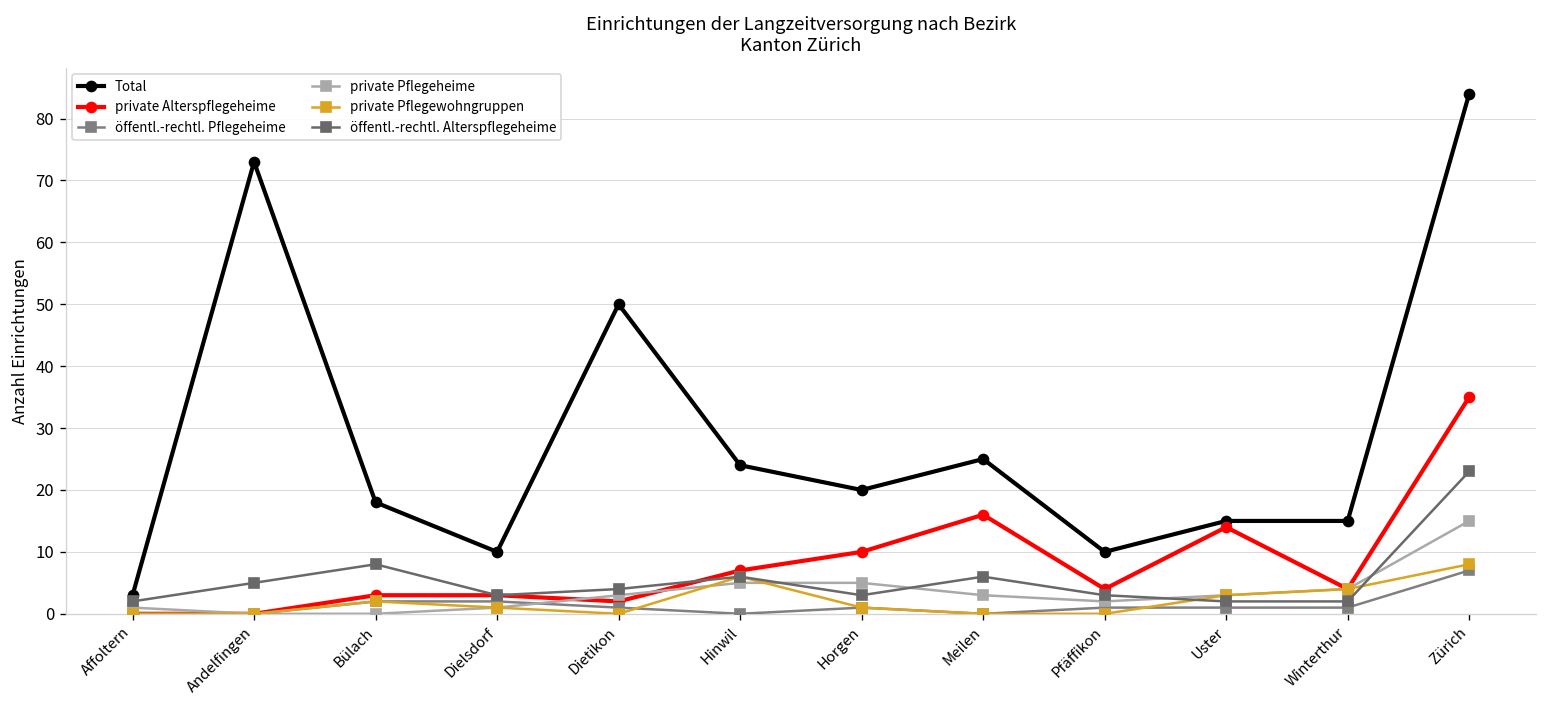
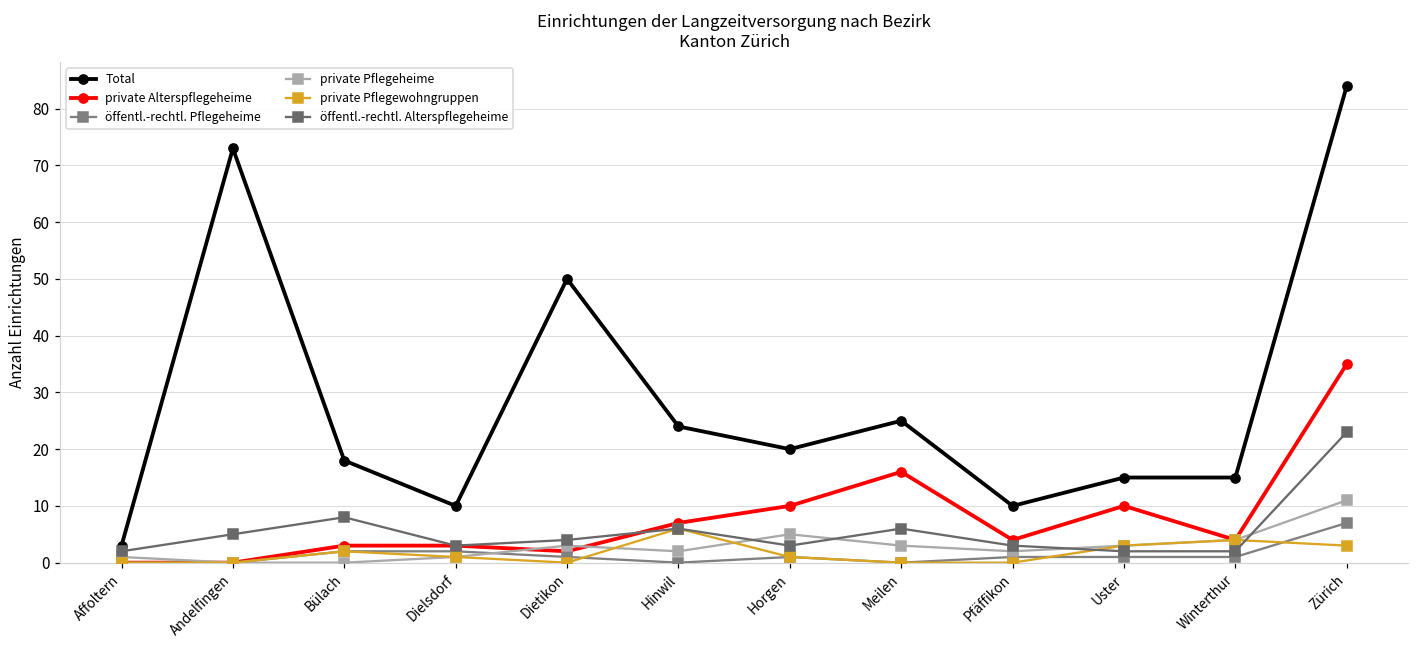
  {
    "Total": {
      "Affoltern": 3,
      "Andelfingen": 73,
      "Bülach": 18,
      "Dielsdorf": 10,
      "Dietikon": 50,
      "Hinwil": 24,
      "Horgen": 20,
      "Meilen": 25,
      "Pfäffikon": 10,
      "Uster": 15,
      "Winterthur": 15,
      "Zürich": 84
    },
    "private Alterspflegeheime": {
      "Bülach": 3,
      "Dietikon": 2,
      "Hinwil": 7,
      "Horgen": 10,
      "Meilen": 16,
      "Pfäffikon": 4,
-     "Uster": 14,
+     "Uster": 10,
      "Zürich": 35
    },
    "private Pflegeheime": {
      "Affoltern": 1,
      "Bülach": 0,
      "Dietikon": 3,
-     "Hinwil": 5,
+     "Hinwil": 2,
      "Horgen": 5,
      "Meilen": 3,
      "Pfäffikon": 2,
-     "Zürich": 15
+     "Zürich": 11
    },
    "private Pflegewohngruppen": {
      "Dietikon": 0,
      "Pfäffikon": 0,
-     "Zürich": 8
+     "Zürich": 3
    }
  }
